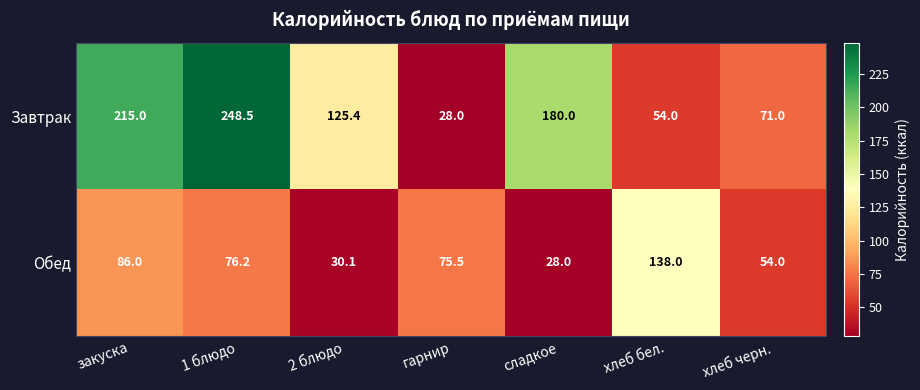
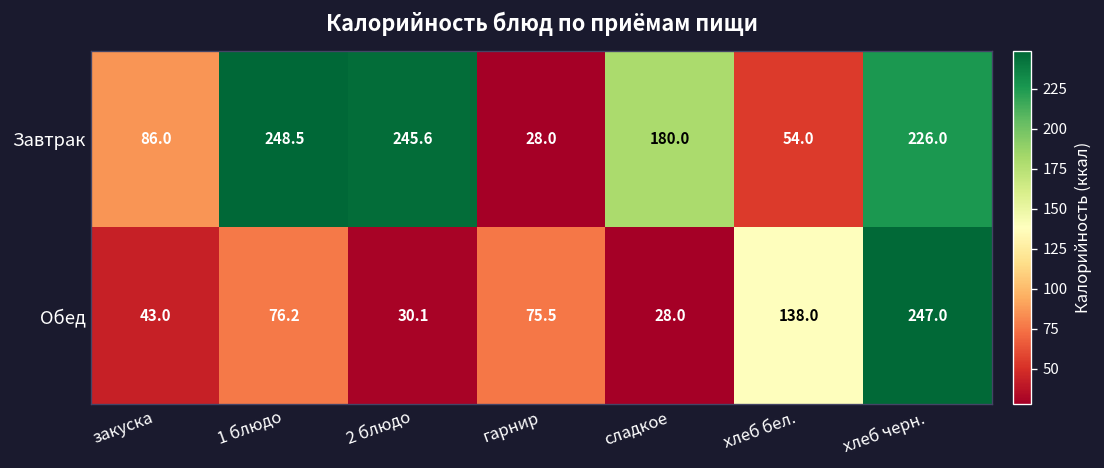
  {
    "Завтрак": {
-     "закуска": 215.0,
+     "закуска": 86.0,
      "1 блюдо": 248.5,
-     "2 блюдо": 125.4,
+     "2 блюдо": 245.6,
      "гарнир": 28.0,
      "сладкое": 180.0,
      "хлеб бел.": 54.0,
-     "хлеб черн.": 71.0
+     "хлеб черн.": 226.0
    },
    "Обед": {
-     "закуска": 86.0,
+     "закуска": 43.0,
      "1 блюдо": 76.2,
      "2 блюдо": 30.1,
      "гарнир": 75.5,
      "сладкое": 28.0,
      "хлеб бел.": 138.0,
-     "хлеб черн.": 54.0
+     "хлеб черн.": 247.0
    }
  }
